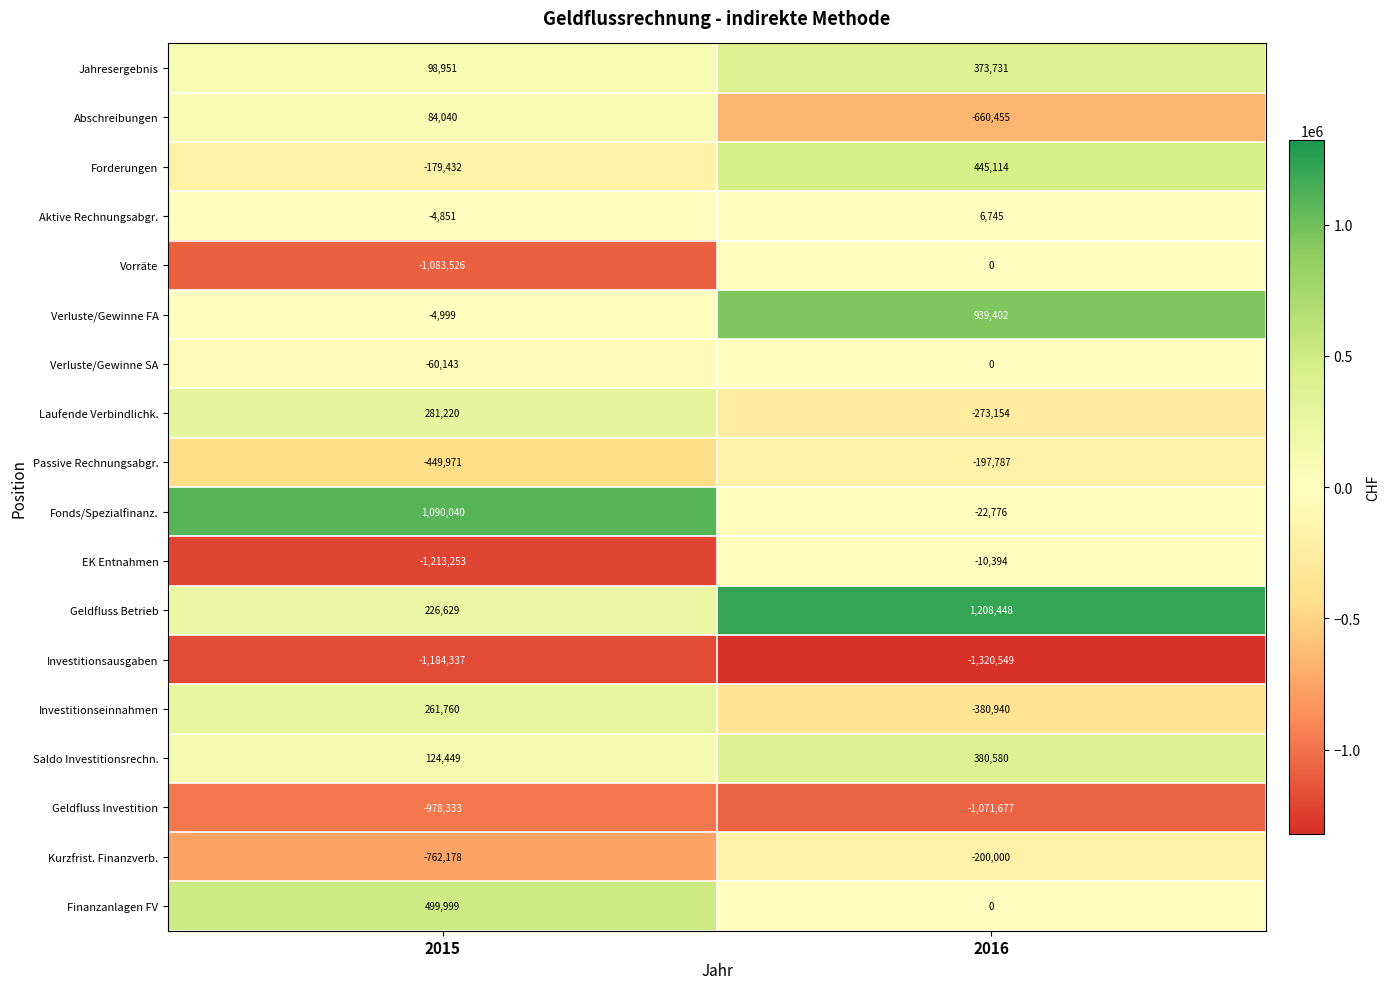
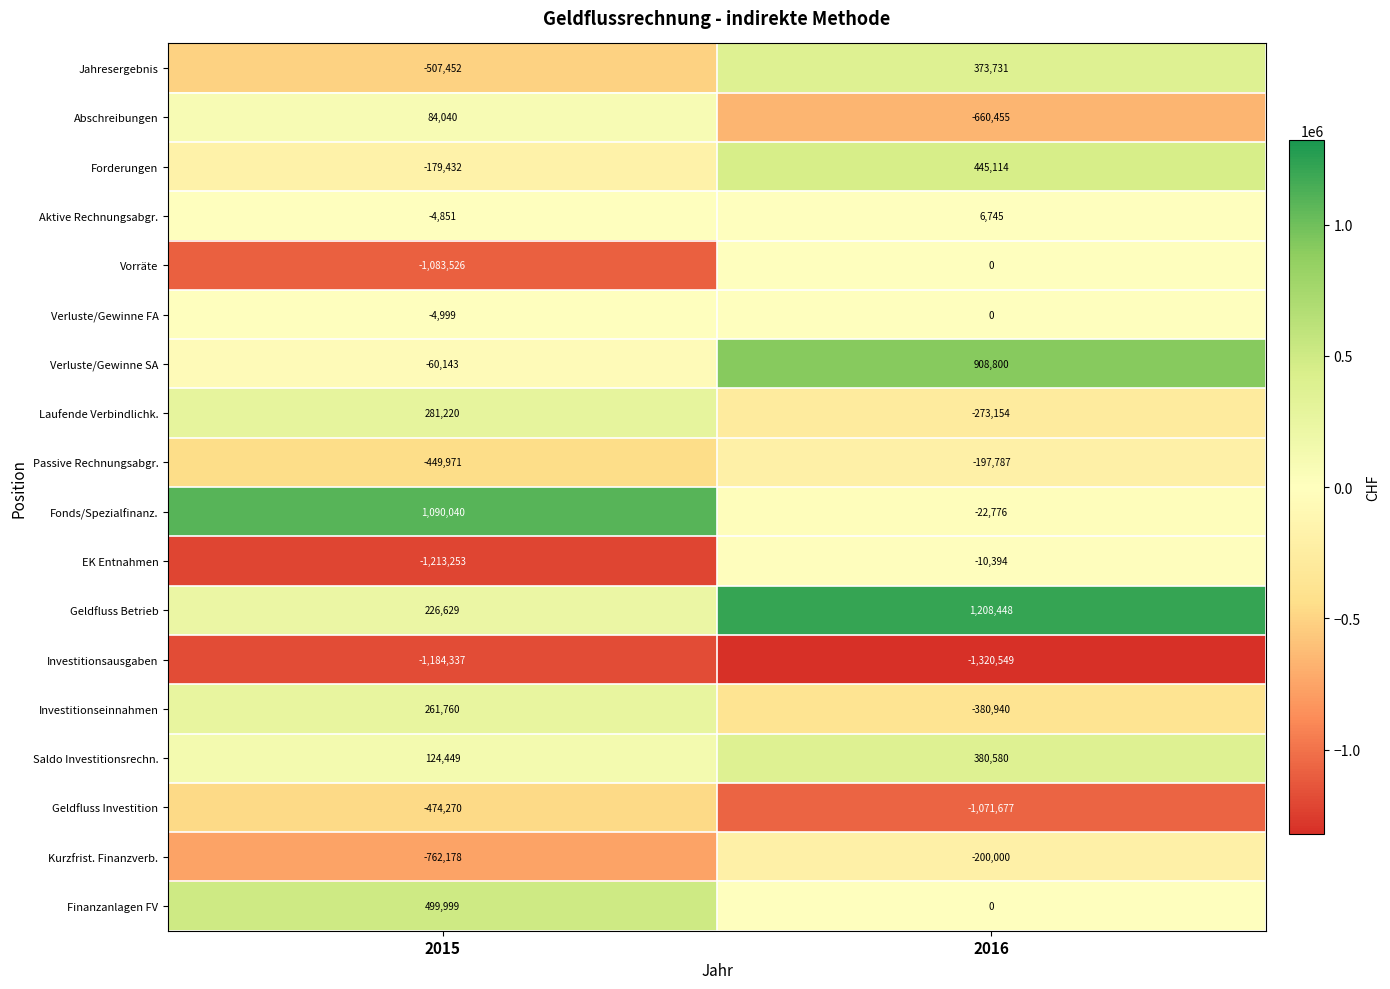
  {
    "Jahresergebnis": {
-     "2015": "98,951",
+     "2015": "-507,452",
      "2016": "373,731"
    },
    "Abschreibungen": {
      "2015": "84,040",
      "2016": "-660,455"
    },
    "Forderungen": {
      "2015": "-179,432",
      "2016": "445,114"
    },
    "Aktive Rechnungsabgr.": {
      "2015": "-4,851",
      "2016": "6,745"
    },
    "Vorräte": {
      "2015": "-1,083,526",
      "2016": "0"
    },
    "Verluste/Gewinne FA": {
      "2015": "-4,999",
-     "2016": "939,402"
+     "2016": "0"
    },
    "Verluste/Gewinne SA": {
      "2015": "-60,143",
-     "2016": "0"
+     "2016": "908,800"
    },
    "Laufende Verbindlichk.": {
      "2015": "281,220",
      "2016": "-273,154"
    },
    "Passive Rechnungsabgr.": {
      "2015": "-449,971",
      "2016": "-197,787"
    },
    "Fonds/Spezialfinanz.": {
      "2015": "1,090,040",
      "2016": "-22,776"
    },
    "EK Entnahmen": {
      "2015": "-1,213,253",
      "2016": "-10,394"
    },
    "Geldfluss Betrieb": {
      "2015": "226,629",
      "2016": "1,208,448"
    },
    "Investitionsausgaben": {
      "2015": "-1,184,337",
      "2016": "-1,320,549"
    },
    "Investitionseinnahmen": {
      "2015": "261,760",
      "2016": "-380,940"
    },
    "Saldo Investitionsrechn.": {
      "2015": "124,449",
      "2016": "380,580"
    },
    "Geldfluss Investition": {
-     "2015": "-978,333",
+     "2015": "-474,270",
      "2016": "-1,071,677"
    },
    "Kurzfrist. Finanzverb.": {
      "2015": "-762,178",
      "2016": "-200,000"
    },
    "Finanzanlagen FV": {
      "2015": "499,999",
      "2016": "0"
    }
  }
